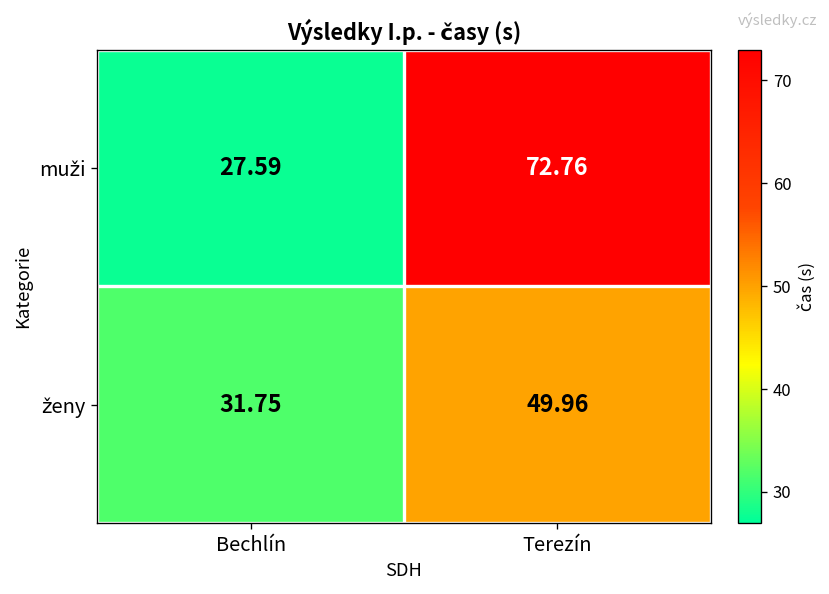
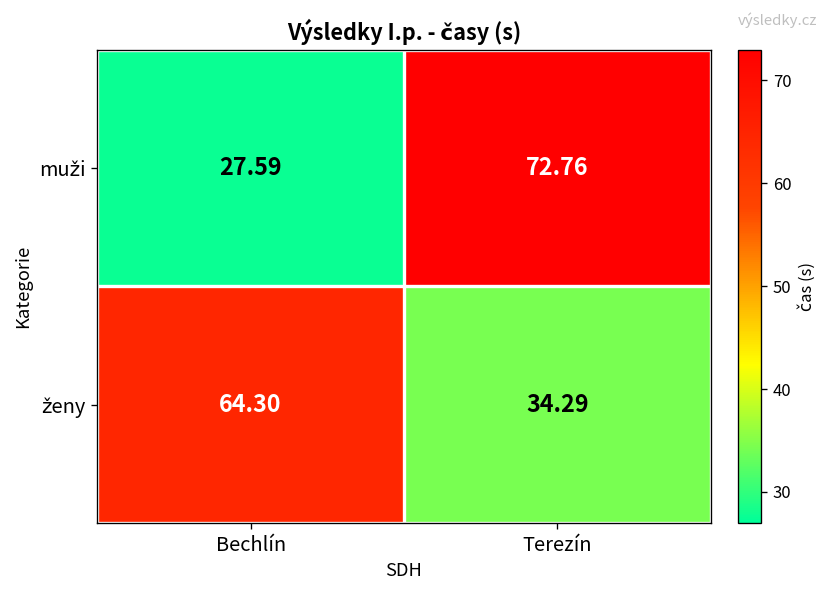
  {
    "muži": {
      "Bechlín": 27.59,
      "Terezín": 72.76
    },
    "ženy": {
-     "Bechlín": 31.75,
-     "Terezín": 49.96
+     "Bechlín": 64.30,
+     "Terezín": 34.29
    }
  }
